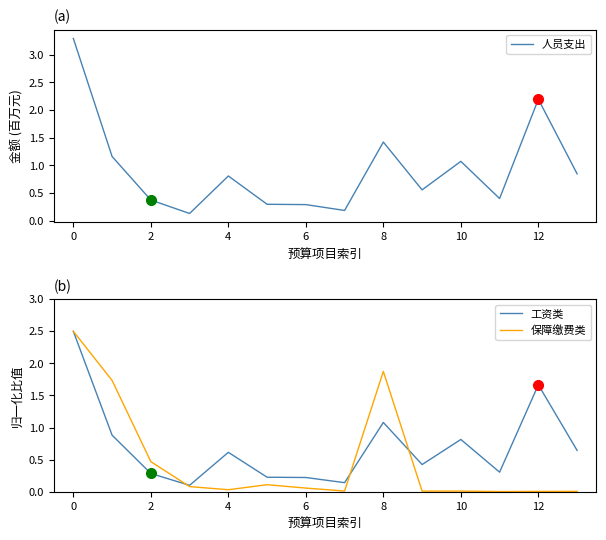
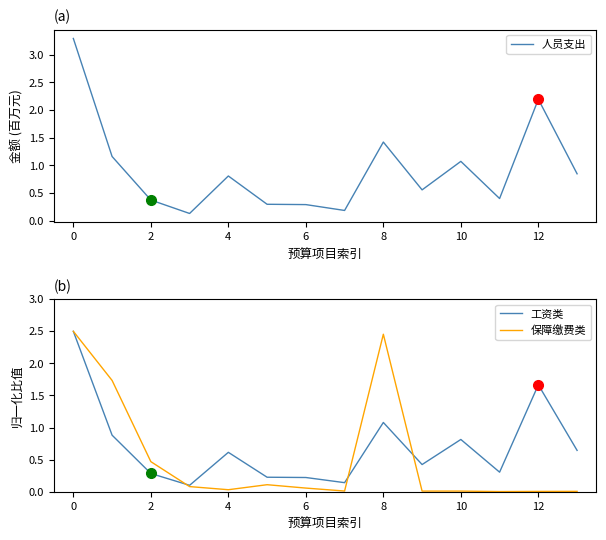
  {
    "(a)": {
      "人员支出": {
        "0": 3.3,
        "4": 0.8,
        "6": 0.3,
        "8": 1.4,
        "10": 1.1
      }
    },
    "(b)": {
      "工资类": {
        "4": 0.6,
        "6": 0.2,
        "8": 1.1,
        "10": 0.8
      },
      "保障缴费类": {
        "2": 0.5,
        "4": 0.0,
        "6": 0.1,
-       "8": 1.9,
+       "8": 2.5,
        "10": 0.0,
        "12": 0.0
      }
    }
  }
